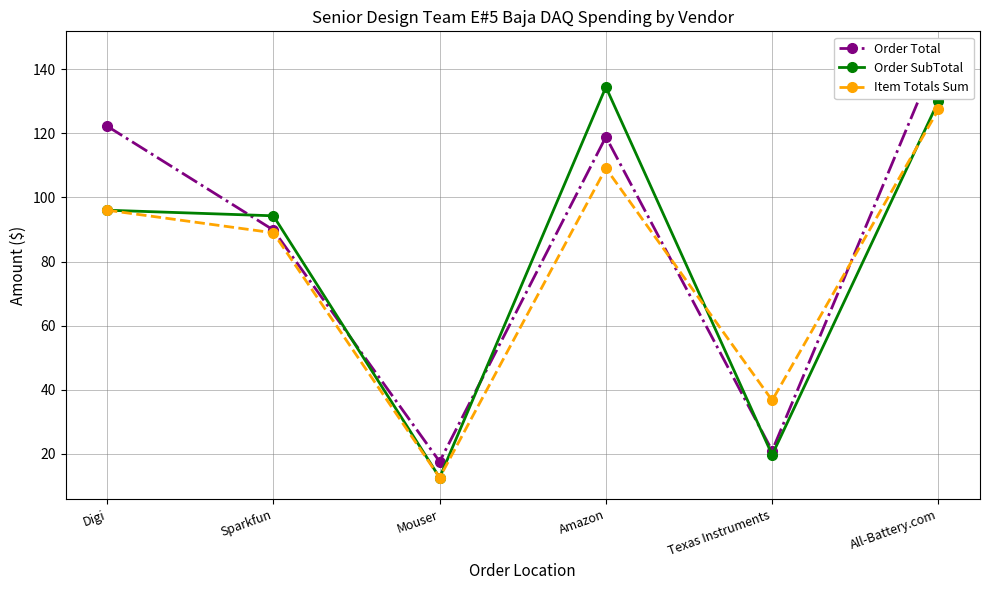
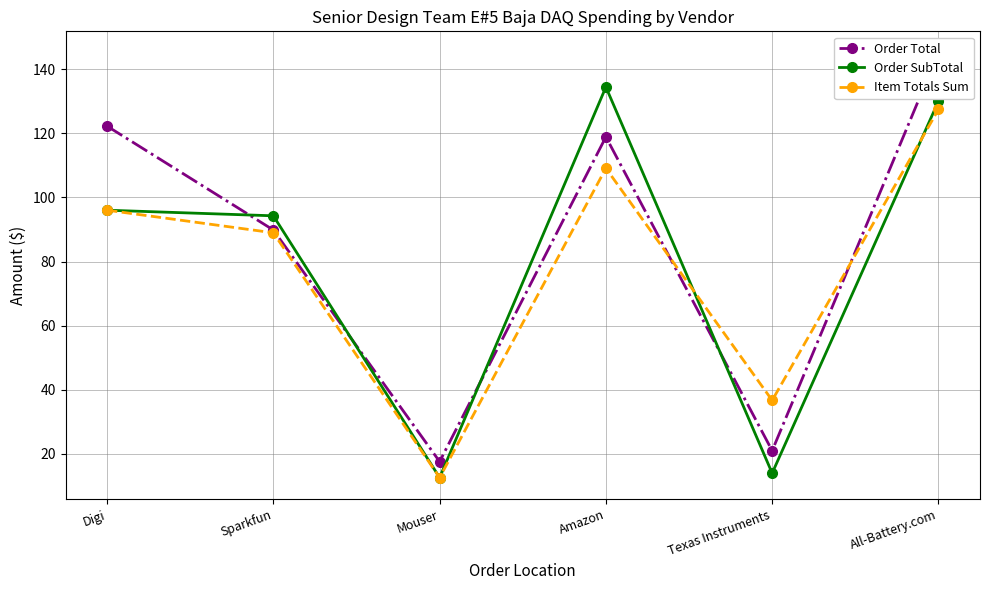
  {
    "Order Total": {
      "Digi": 122,
      "Sparkfun": 90,
      "Mouser": 18,
      "Amazon": 119,
      "Texas Instruments": 21
    },
    "Order SubTotal": {
      "Sparkfun": 94,
      "Amazon": 134,
-     "Texas Instruments": 20,
+     "Texas Instruments": 14,
      "All-Battery.com": 130
    },
    "Item Totals Sum": {
      "Sparkfun": 89,
      "Amazon": 109,
      "Texas Instruments": 37,
      "All-Battery.com": 127
    }
  }
